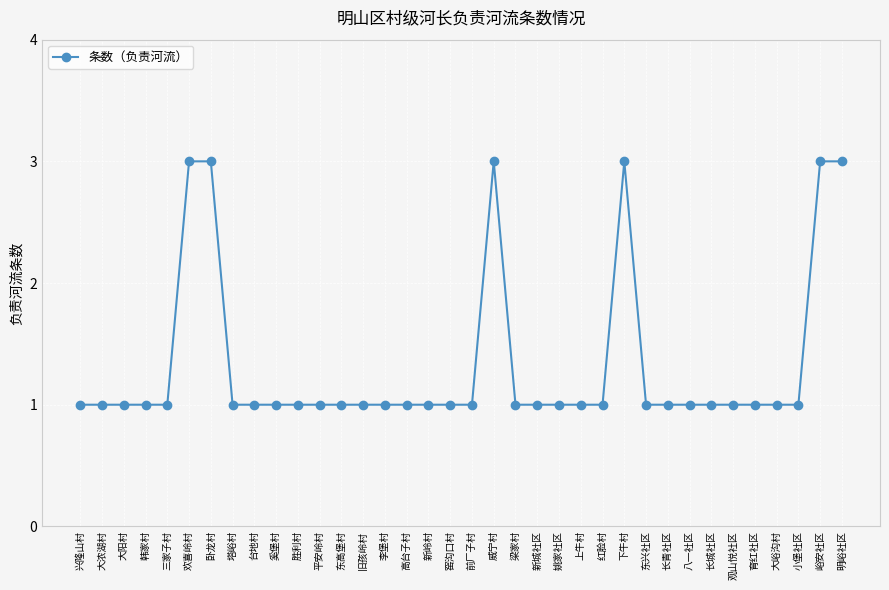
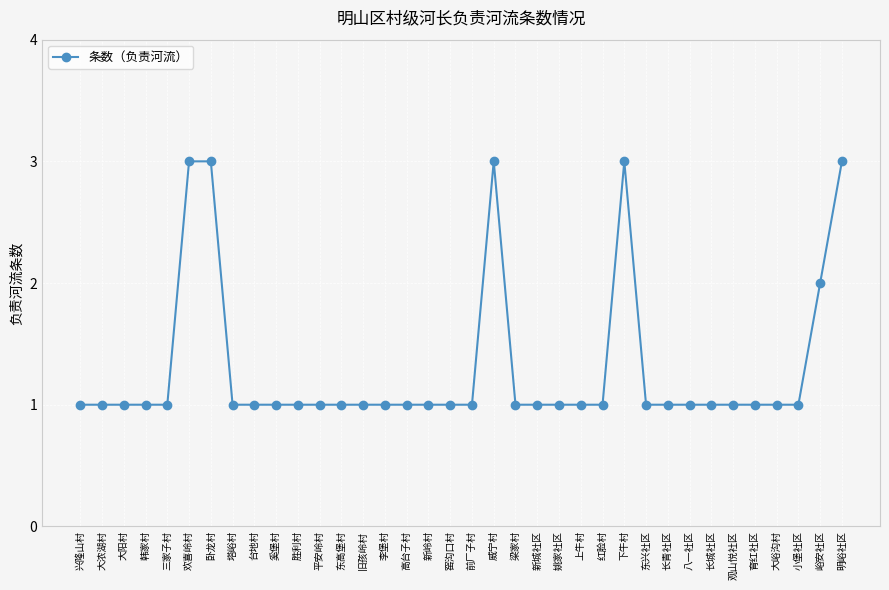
  {
    "兴隆山村": 1,
    "大浓湖村": 1,
    "大阳村": 1,
    "韩家村": 1,
    "三家子村": 1,
    "欢喜岭村": 3,
    "卧龙村": 3,
    "塔峪村": 1,
    "台地村": 1,
    "奚堡村": 1,
    "胜利村": 1,
    "平安岭村": 1,
    "东高堡村": 1,
    "旧孩岭村": 1,
    "李堡村": 1,
    "高台子村": 1,
    "新岭村": 1,
    "窑沟口村": 1,
    "前厂子村": 1,
    "威宁村": 3,
    "梁家村": 1,
    "新城社区": 1,
    "姚家社区": 1,
    "上牛村": 1,
    "红脸村": 1,
    "下牛村": 3,
    "东兴社区": 1,
    "长青社区": 1,
    "八一社区": 1,
    "长城社区": 1,
    "观山悦社区": 1,
    "育红社区": 1,
    "大峪沟村": 1,
    "小堡社区": 1,
-   "峪安社区": 3,
+   "峪安社区": 2,
    "明峪社区": 3
  }
